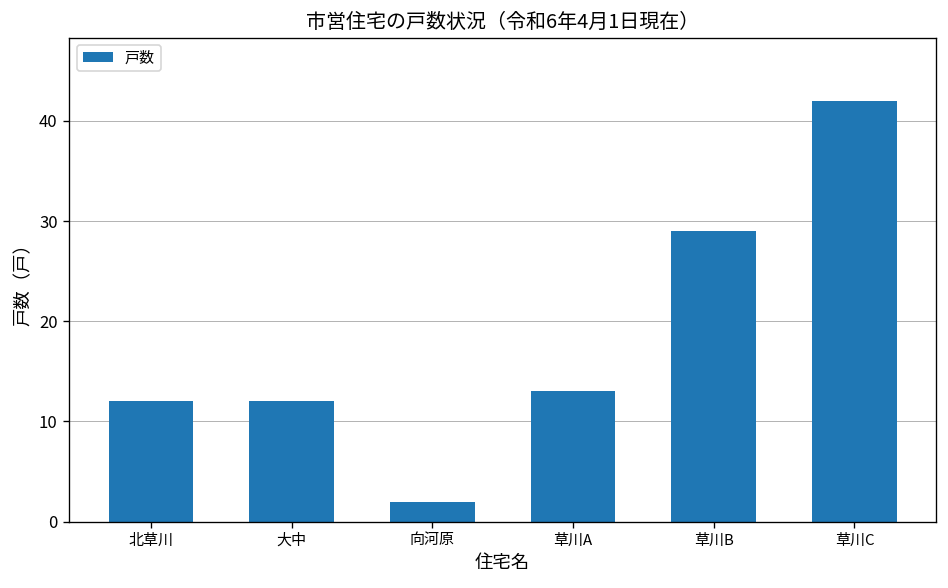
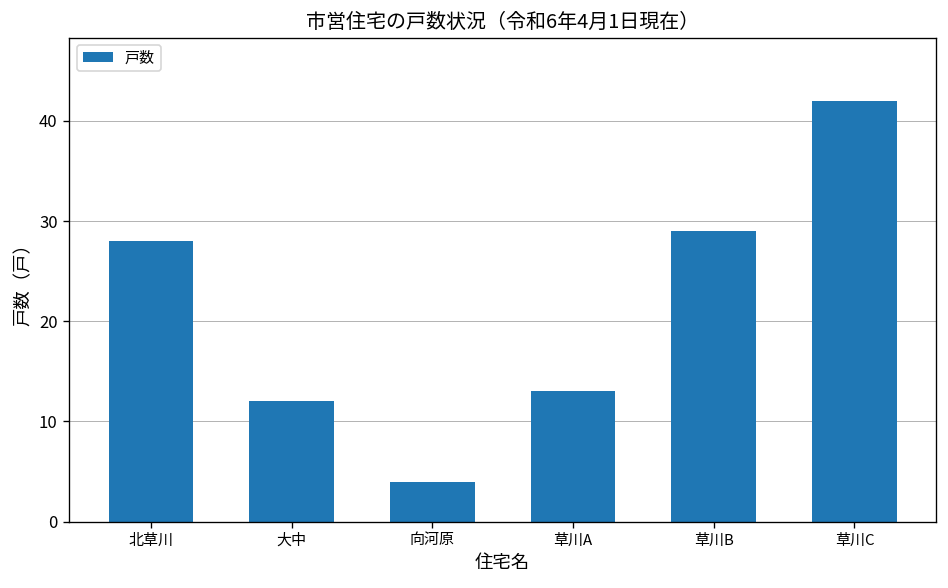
  {
-   "北草川": 12,
+   "北草川": 28,
    "大中": 12,
-   "向河原": 2,
+   "向河原": 4,
    "草川A": 13,
    "草川B": 29,
    "草川C": 42
  }
